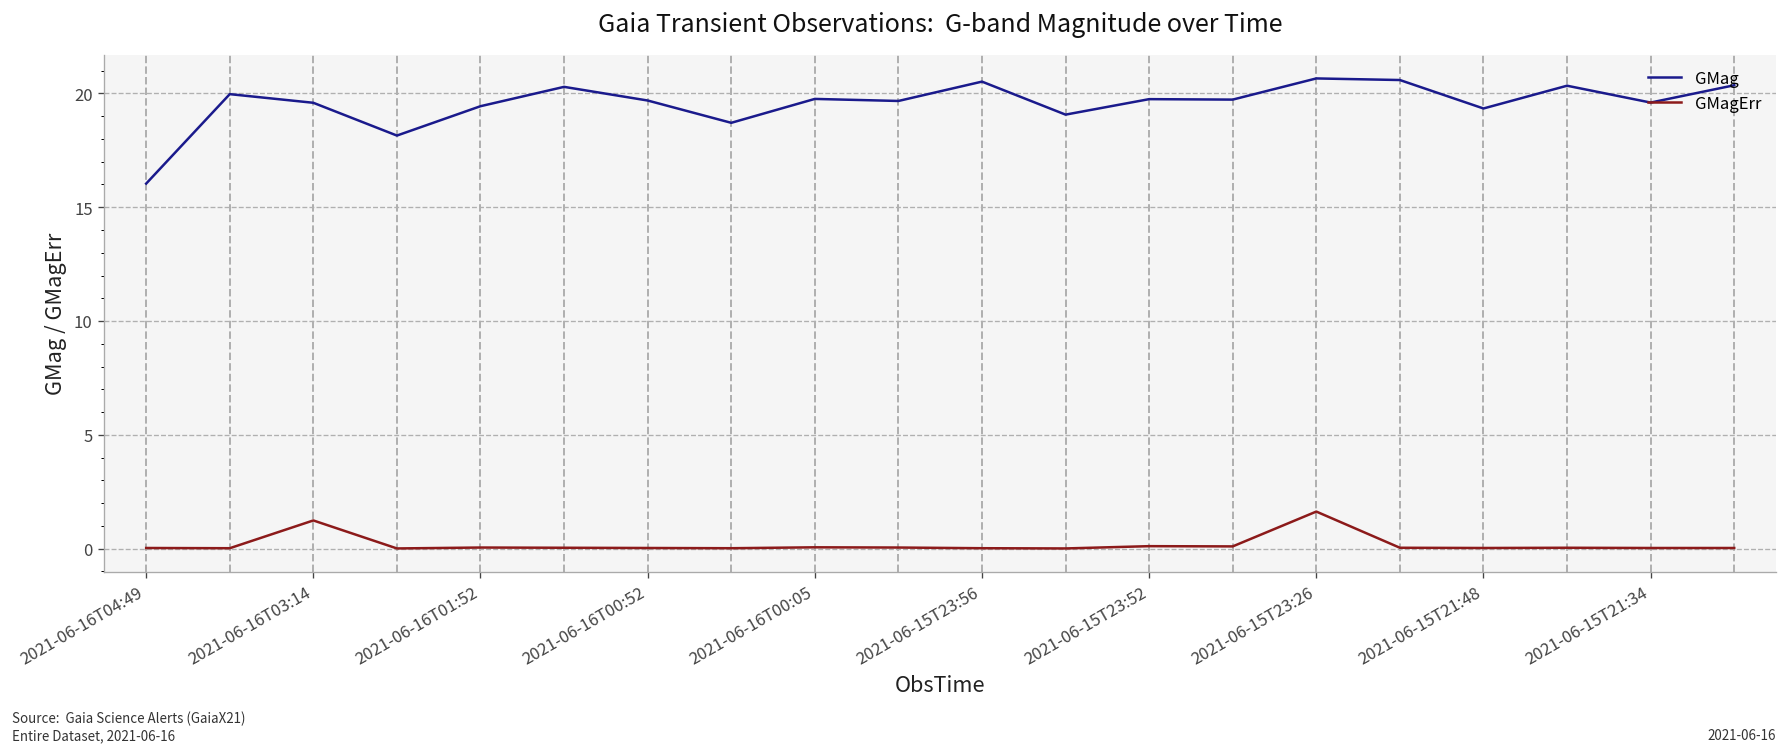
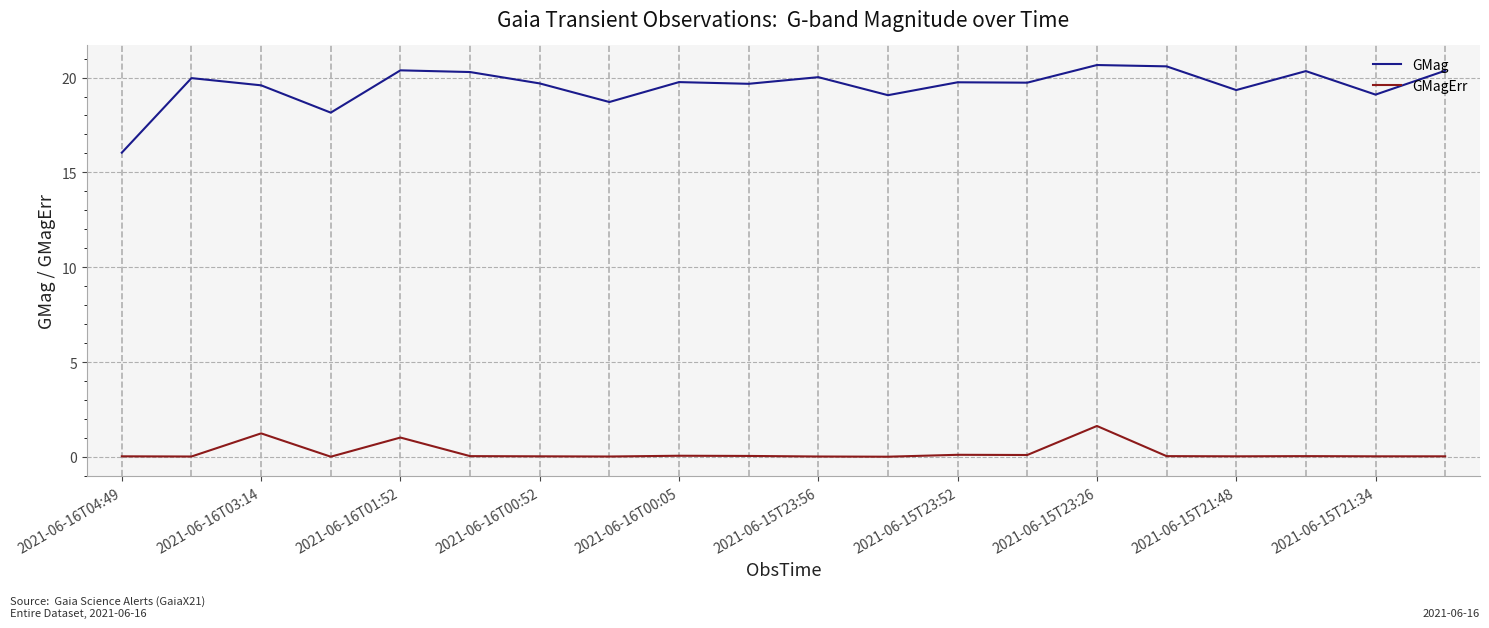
  {
    "GMag": {
      "2021-06-16T04:49": 16.0,
      "2021-06-16T03:14": 19.6,
-     "2021-06-16T01:52": 19.4,
+     "2021-06-16T01:52": 20.4,
      "2021-06-16T00:52": 19.7,
      "2021-06-16T00:05": 19.8,
-     "2021-06-15T23:56": 20.5,
+     "2021-06-15T23:56": 20.0,
      "2021-06-15T23:26": 20.7,
      "2021-06-15T21:48": 19.3,
-     "2021-06-15T21:34": 19.6
+     "2021-06-15T21:34": 19.1
    },
    "GMagErr": {
      "2021-06-16T04:49": 0.0,
      "2021-06-16T03:14": 1.2,
-     "2021-06-16T01:52": 0.1,
+     "2021-06-16T01:52": 1.0,
      "2021-06-16T00:52": 0.0,
      "2021-06-16T00:05": 0.1,
      "2021-06-15T23:56": 0.0,
      "2021-06-15T23:26": 1.6,
      "2021-06-15T21:48": 0.0,
      "2021-06-15T21:34": 0.0
    }
  }
